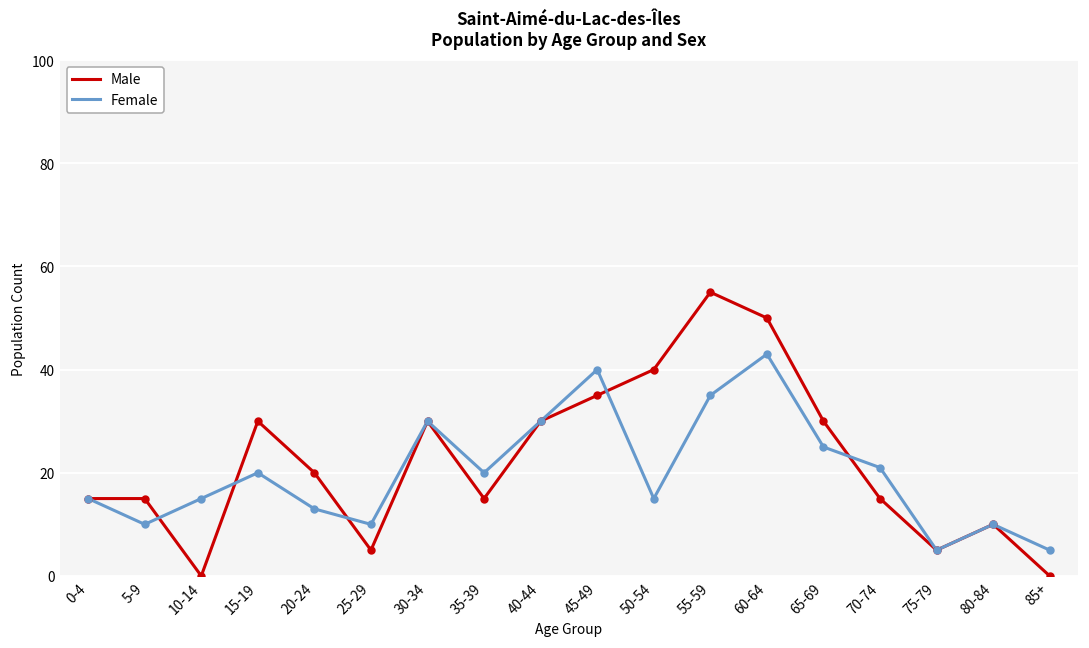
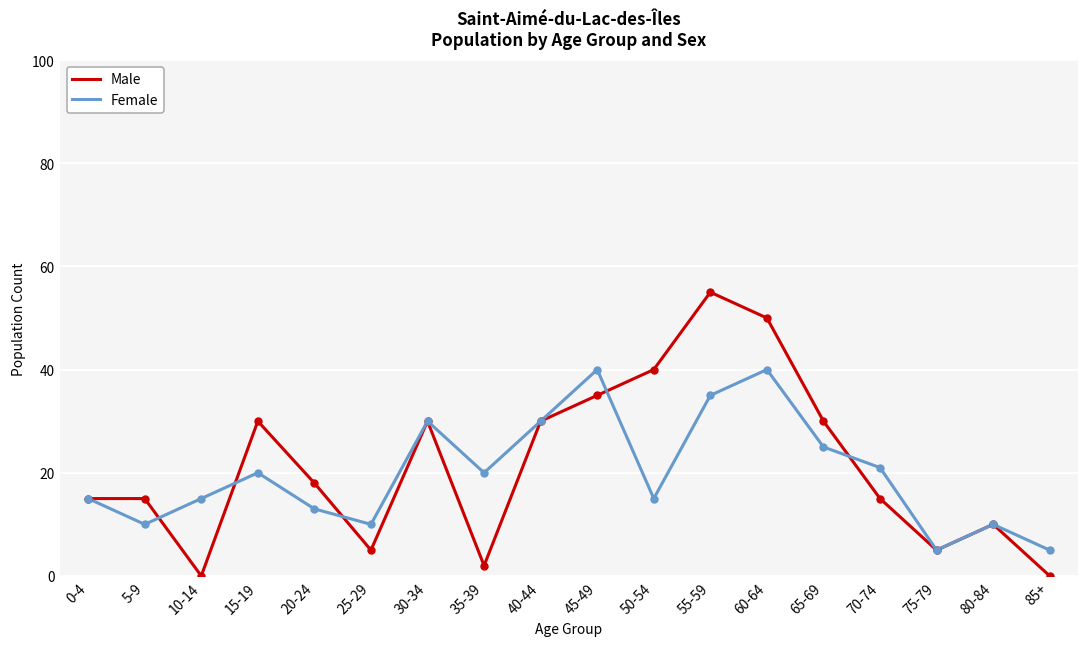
  {
    "Male": {
      "5-9": 15,
      "10-14": 0,
      "15-19": 30,
-     "20-24": 20,
+     "20-24": 18,
      "25-29": 5,
-     "35-39": 15,
+     "35-39": 2,
      "45-49": 35,
      "50-54": 40,
      "55-59": 55,
      "60-64": 50,
      "65-69": 30,
      "70-74": 15,
      "85+": 0
    },
    "Female": {
      "5-9": 10,
      "10-14": 15,
      "15-19": 20,
      "20-24": 13,
      "25-29": 10,
      "35-39": 20,
      "45-49": 40,
      "50-54": 15,
      "55-59": 35,
-     "60-64": 43,
+     "60-64": 40,
      "65-69": 25,
      "70-74": 21,
      "85+": 5
    }
  }
